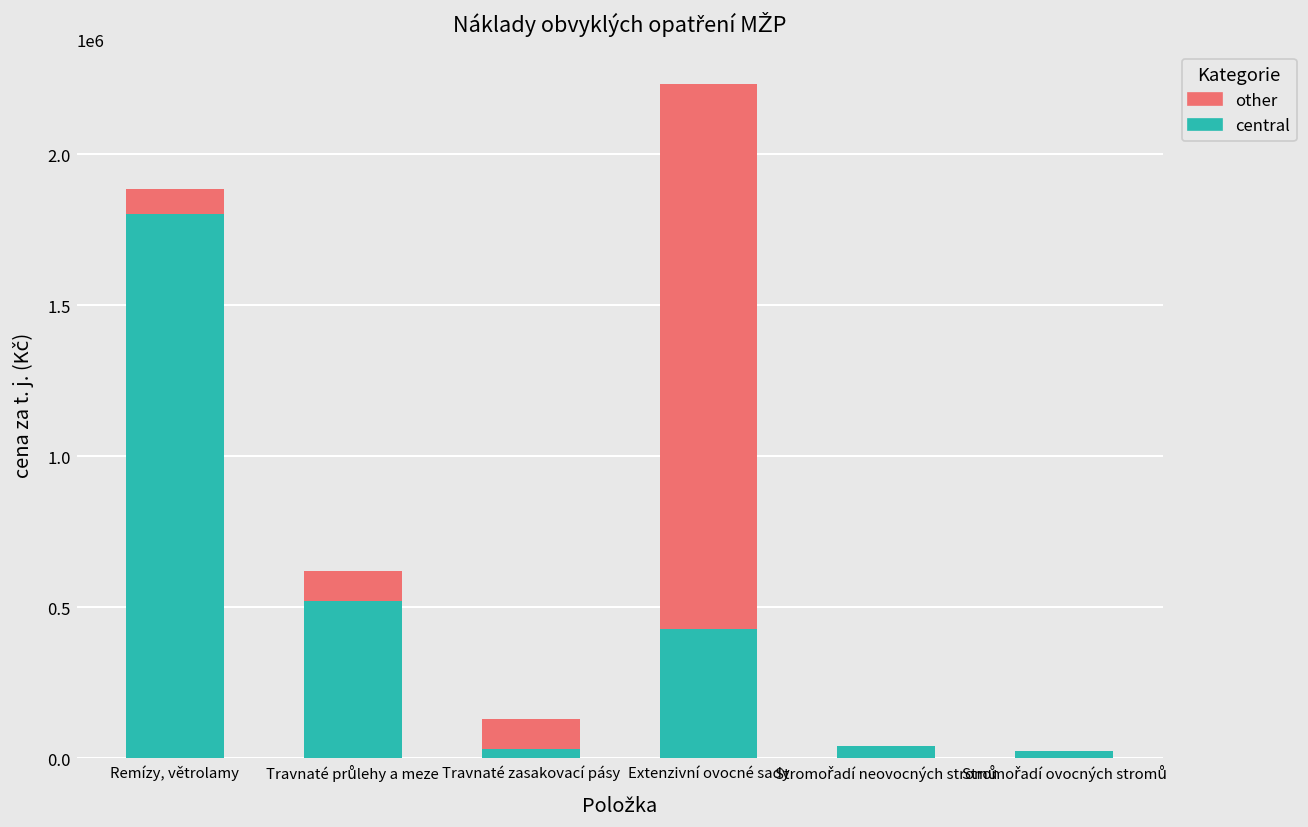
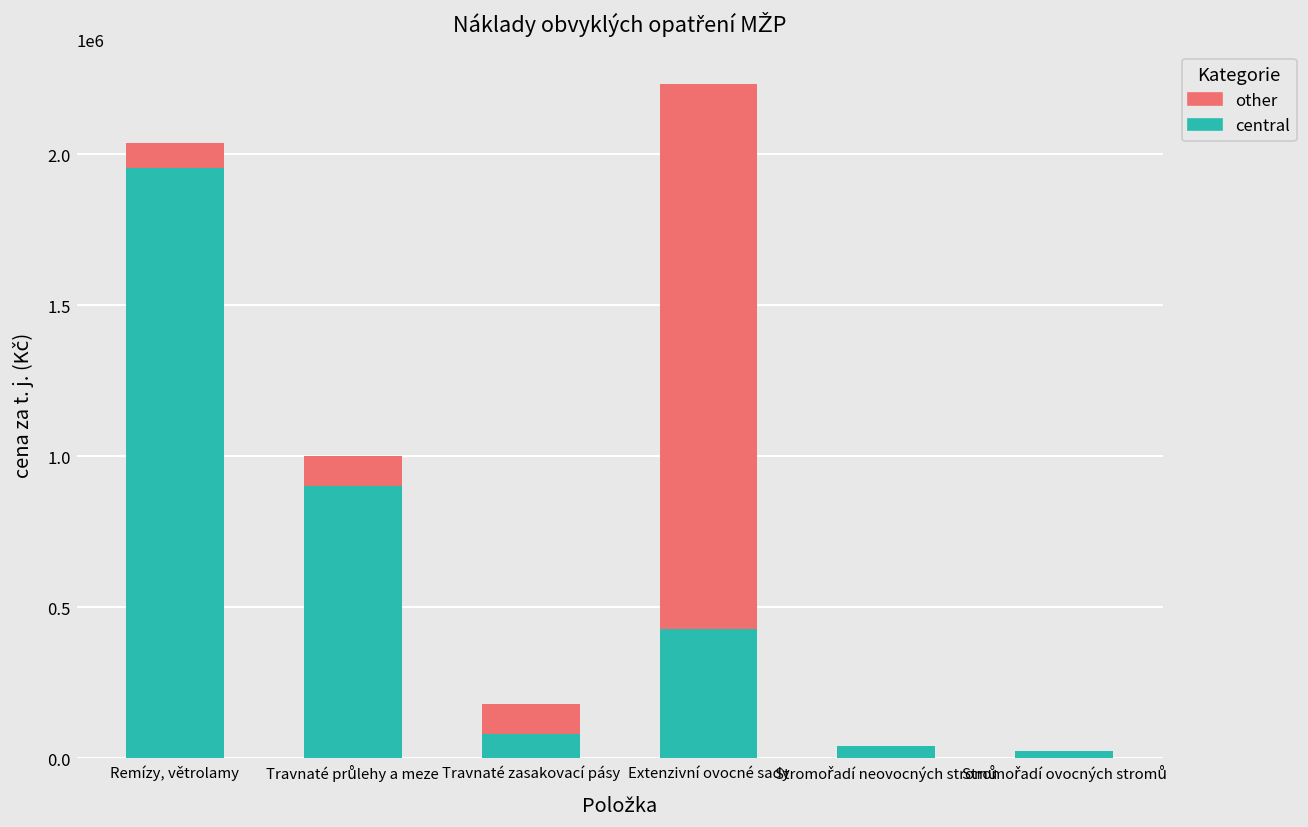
  {
    "central": {
-     "Remízy, větrolamy": 1800000,
-     "Travnaté průlehy a meze": 520000,
-     "Travnaté zasakovací pásy": 30000,
+     "Remízy, větrolamy": 1950000,
+     "Travnaté průlehy a meze": 900000,
+     "Travnaté zasakovací pásy": 80000,
      "Extenzivní ovocné sady": 430000
    },
    "other": {
      "Remízy, větrolamy": 80000,
      "Travnaté průlehy a meze": 100000,
      "Travnaté zasakovací pásy": 100000,
      "Extenzivní ovocné sady": 1800000
    }
  }
